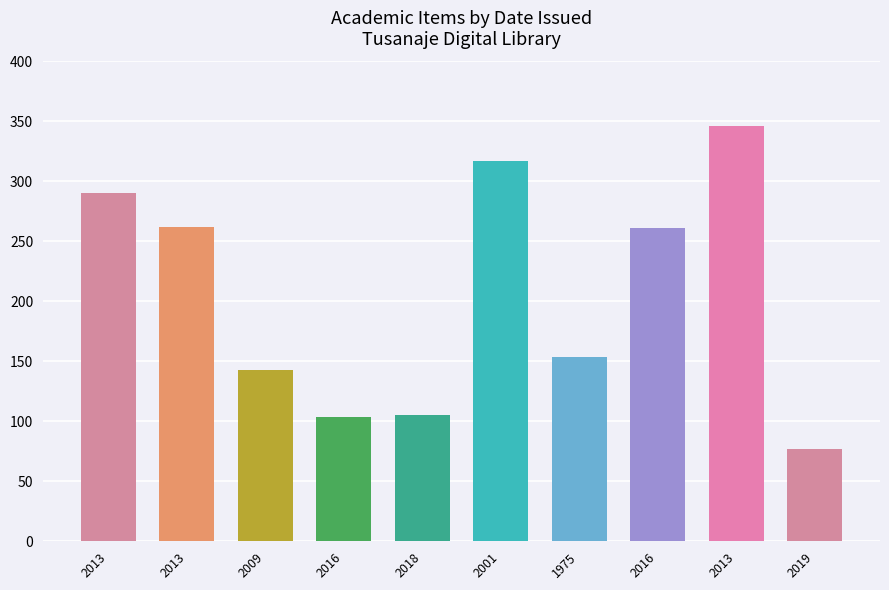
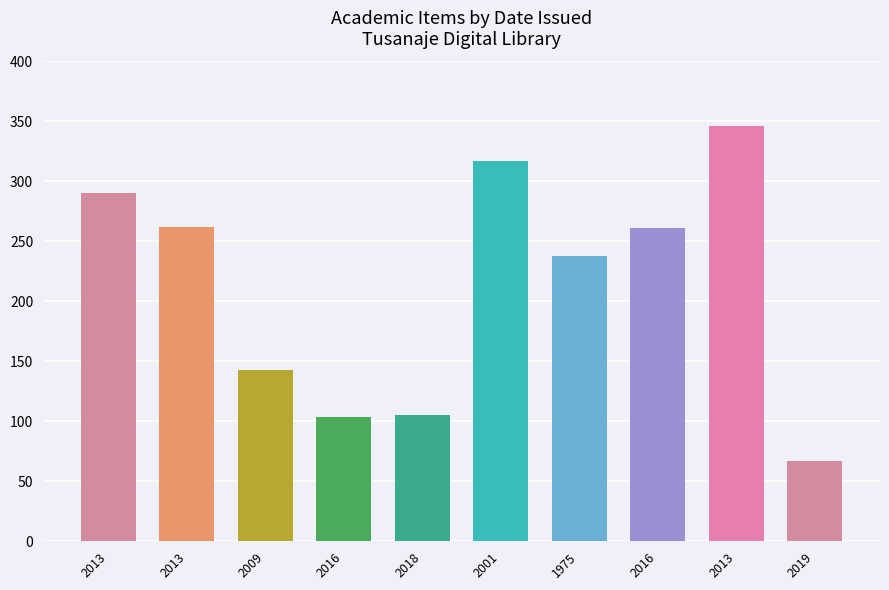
  {
    "2009": 143,
    "2018": 105,
    "2001": 317,
-   "1975": 154,
-   "2019": 77
+   "1975": 238,
+   "2019": 67
  }
